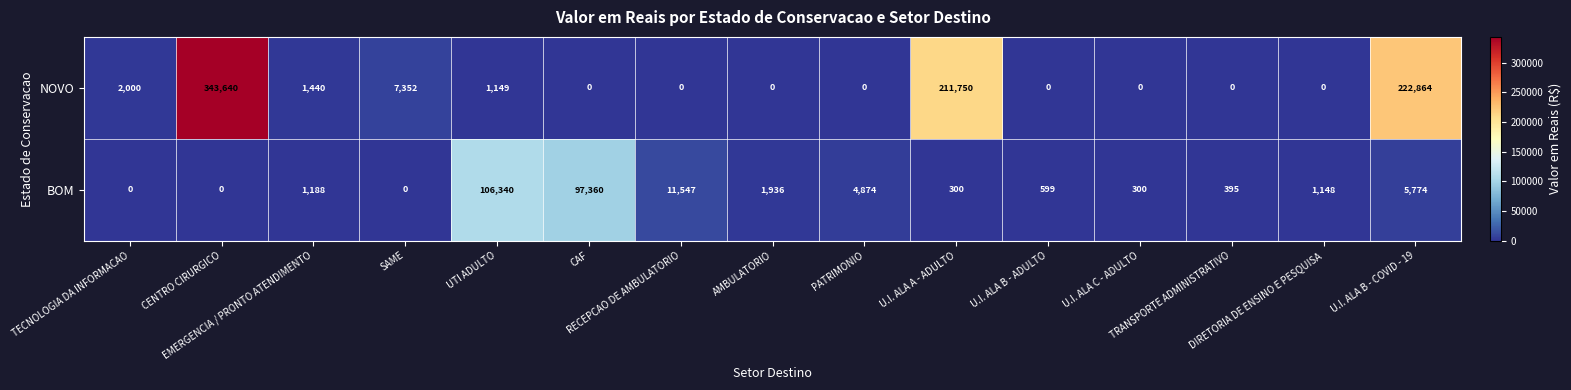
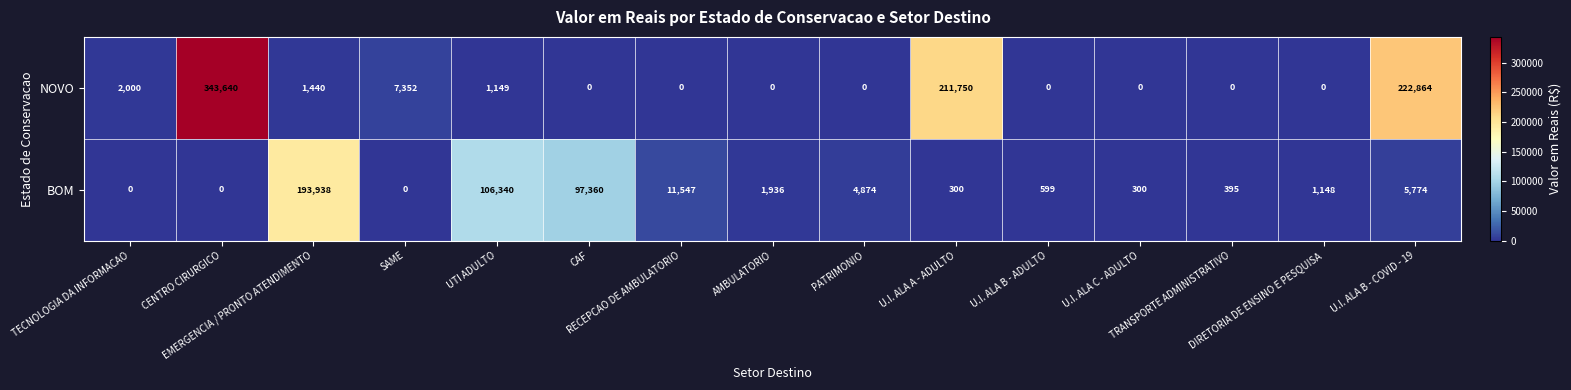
  {
    "NOVO": {
      "TECNOLOGIA DA INFORMACAO": "2,000",
      "CENTRO CIRURGICO": "343,640",
      "EMERGENCIA / PRONTO ATENDIMENTO": "1,440",
      "SAME": "7,352",
      "UTI ADULTO": "1,149",
      "CAF": "0",
      "RECEPCAO DE AMBULATORIO": "0",
      "AMBULATORIO": "0",
      "PATRIMONIO": "0",
      "U.I. ALA A - ADULTO": "211,750",
      "U.I. ALA B - ADULTO": "0",
      "U.I. ALA C - ADULTO": "0",
      "TRANSPORTE ADMINISTRATIVO": "0",
      "DIRETORIA DE ENSINO E PESQUISA": "0",
      "U.I. ALA B - COVID - 19": "222,864"
    },
    "BOM": {
      "TECNOLOGIA DA INFORMACAO": "0",
      "CENTRO CIRURGICO": "0",
-     "EMERGENCIA / PRONTO ATENDIMENTO": "1,188",
+     "EMERGENCIA / PRONTO ATENDIMENTO": "193,938",
      "SAME": "0",
      "UTI ADULTO": "106,340",
      "CAF": "97,360",
      "RECEPCAO DE AMBULATORIO": "11,547",
      "AMBULATORIO": "1,936",
      "PATRIMONIO": "4,874",
      "U.I. ALA A - ADULTO": "300",
      "U.I. ALA B - ADULTO": "599",
      "U.I. ALA C - ADULTO": "300",
      "TRANSPORTE ADMINISTRATIVO": "395",
      "DIRETORIA DE ENSINO E PESQUISA": "1,148",
      "U.I. ALA B - COVID - 19": "5,774"
    }
  }
